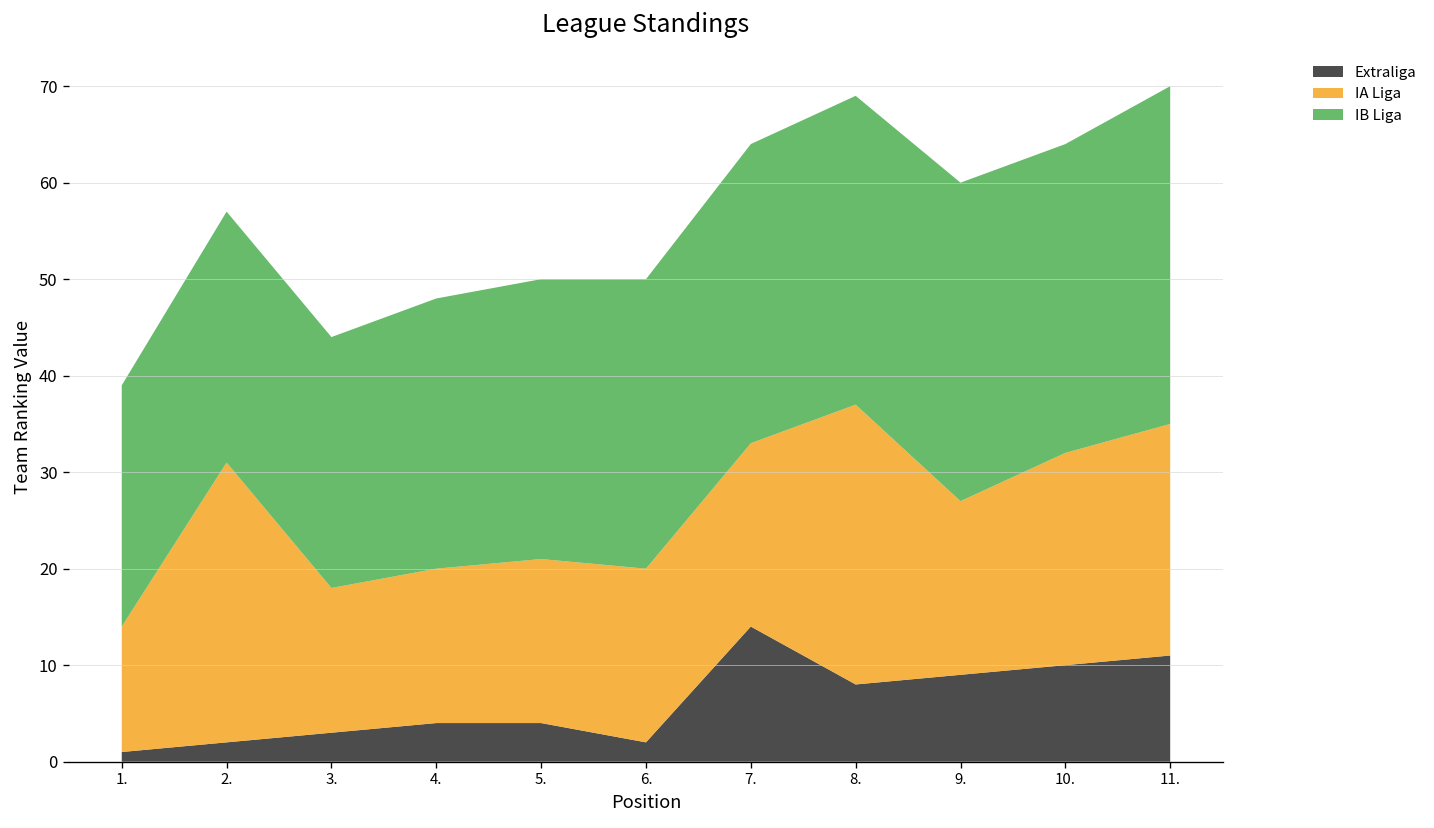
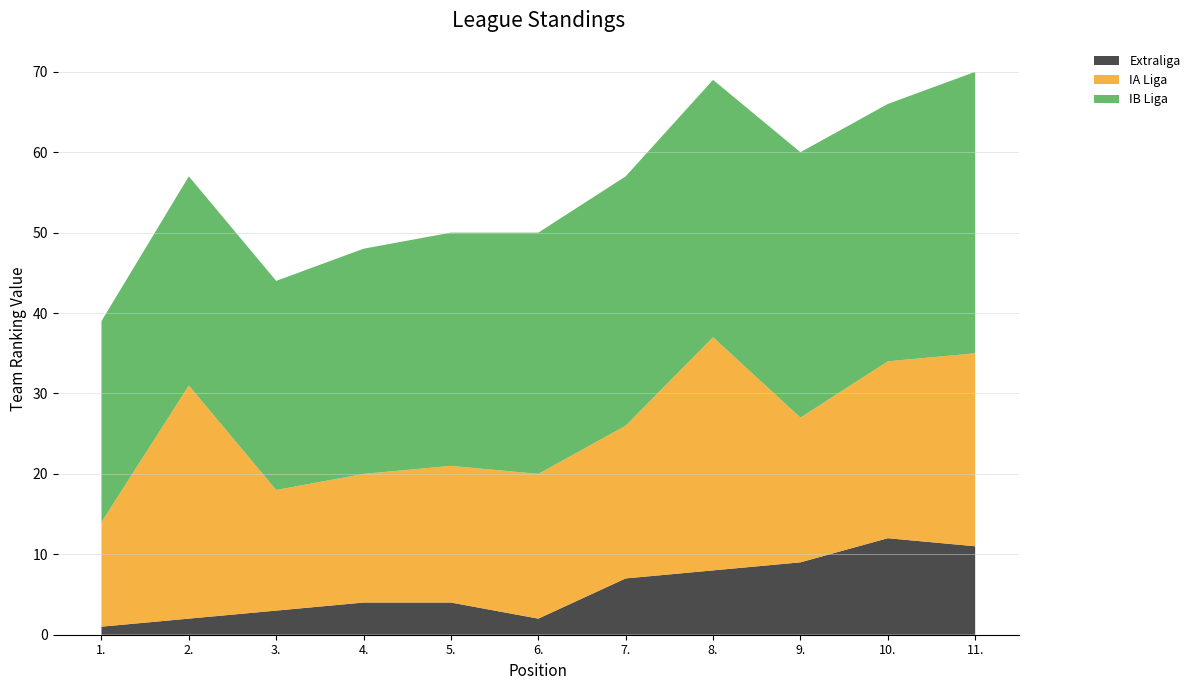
  {
    "Extraliga": {
      "1.": 1,
      "2.": 2,
      "3.": 3,
      "4.": 4,
      "5.": 4,
      "6.": 2,
-     "7.": 14,
+     "7.": 7,
      "8.": 8,
      "9.": 9,
-     "10.": 10,
+     "10.": 12,
      "11.": 11
    },
    "IA Liga": {
      "1.": 13,
      "2.": 29,
      "3.": 15,
      "4.": 16,
      "5.": 17,
      "6.": 18,
      "7.": 19,
      "8.": 29,
      "9.": 18,
      "10.": 22,
      "11.": 24
    },
    "IB Liga": {
      "1.": 25,
      "2.": 26,
      "3.": 26,
      "4.": 28,
      "5.": 29,
      "6.": 30,
      "7.": 31,
      "8.": 32,
      "9.": 33,
      "10.": 32,
      "11.": 35
    }
  }
